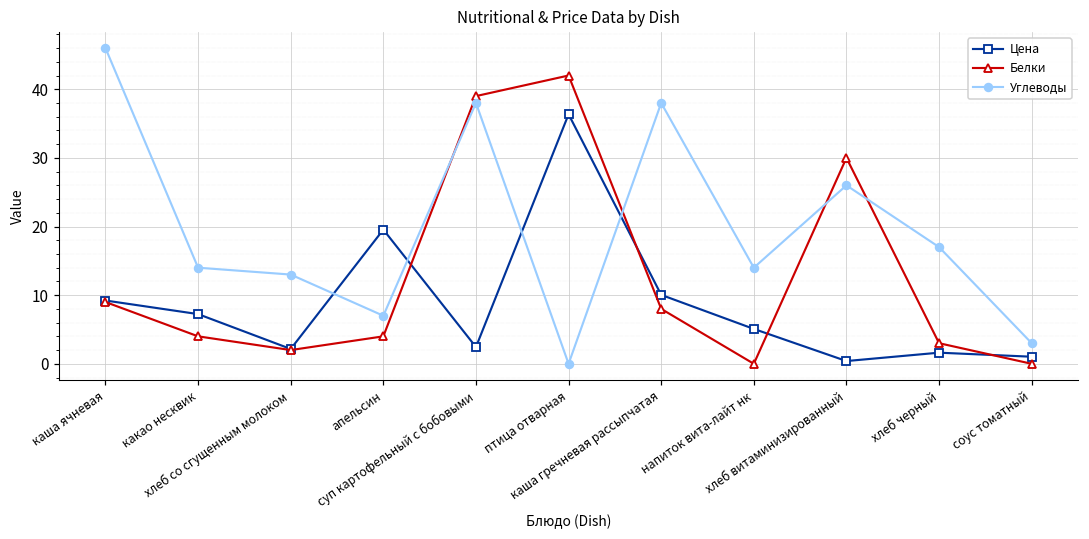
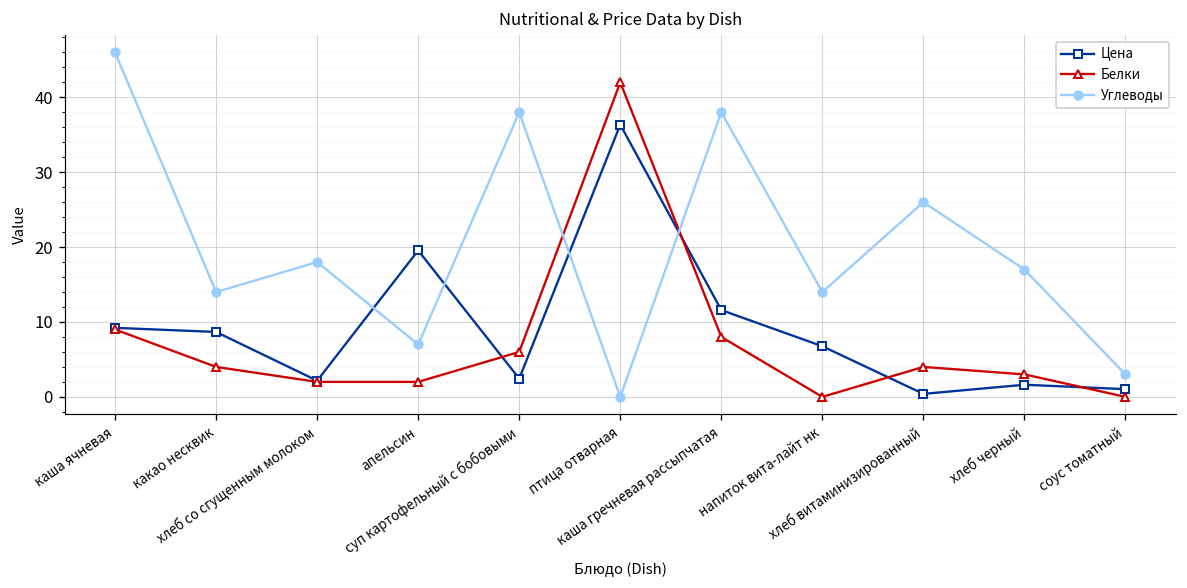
  {
    "Цена": {
-     "какао несквик": 7,
+     "какао несквик": 9,
      "апельсин": 20,
      "суп картофельный с бобовыми": 2,
      "птица отварная": 36,
-     "каша гречневая рассыпчатая": 10,
-     "напиток вита-лайт нк": 5,
+     "каша гречневая рассыпчатая": 12,
+     "напиток вита-лайт нк": 7,
      "хлеб витаминизированный": 0,
      "хлеб черный": 2,
      "соус томатный": 1
    },
    "Белки": {
      "какао несквик": 4,
-     "апельсин": 4,
-     "суп картофельный с бобовыми": 39,
+     "апельсин": 2,
+     "суп картофельный с бобовыми": 6,
      "птица отварная": 42,
      "каша гречневая рассыпчатая": 8,
      "напиток вита-лайт нк": 0,
-     "хлеб витаминизированный": 30,
+     "хлеб витаминизированный": 4,
      "хлеб черный": 3,
      "соус томатный": 0
    },
    "Углеводы": {
      "каша ячневая": 46,
      "какао несквик": 14,
-     "хлеб со сгущенным молоком": 13,
+     "хлеб со сгущенным молоком": 18,
      "апельсин": 7,
      "суп картофельный с бобовыми": 38,
      "птица отварная": 0,
      "каша гречневая рассыпчатая": 38,
      "напиток вита-лайт нк": 14,
      "хлеб витаминизированный": 26,
      "хлеб черный": 17,
      "соус томатный": 3
    }
  }
